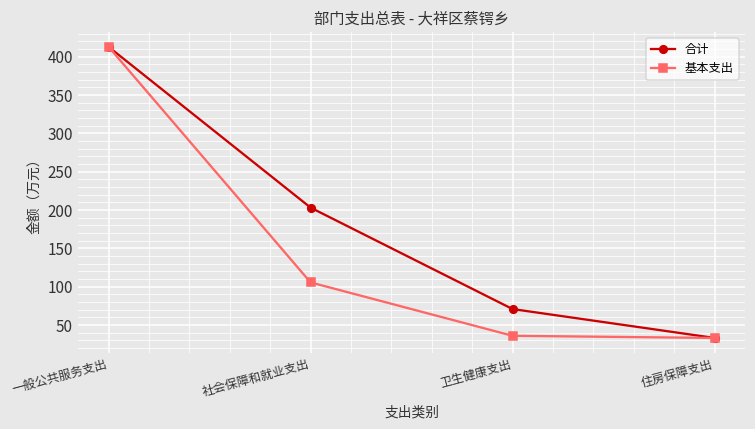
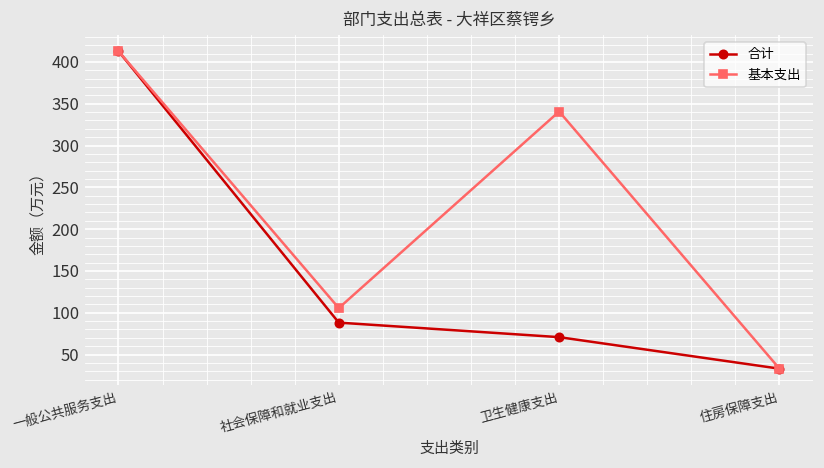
  {
    "合计": {
-     "社会保障和就业支出": 200,
+     "社会保障和就业支出": 90,
      "卫生健康支出": 70
    },
    "基本支出": {
      "社会保障和就业支出": 110,
-     "卫生健康支出": 40
+     "卫生健康支出": 340
    }
  }
